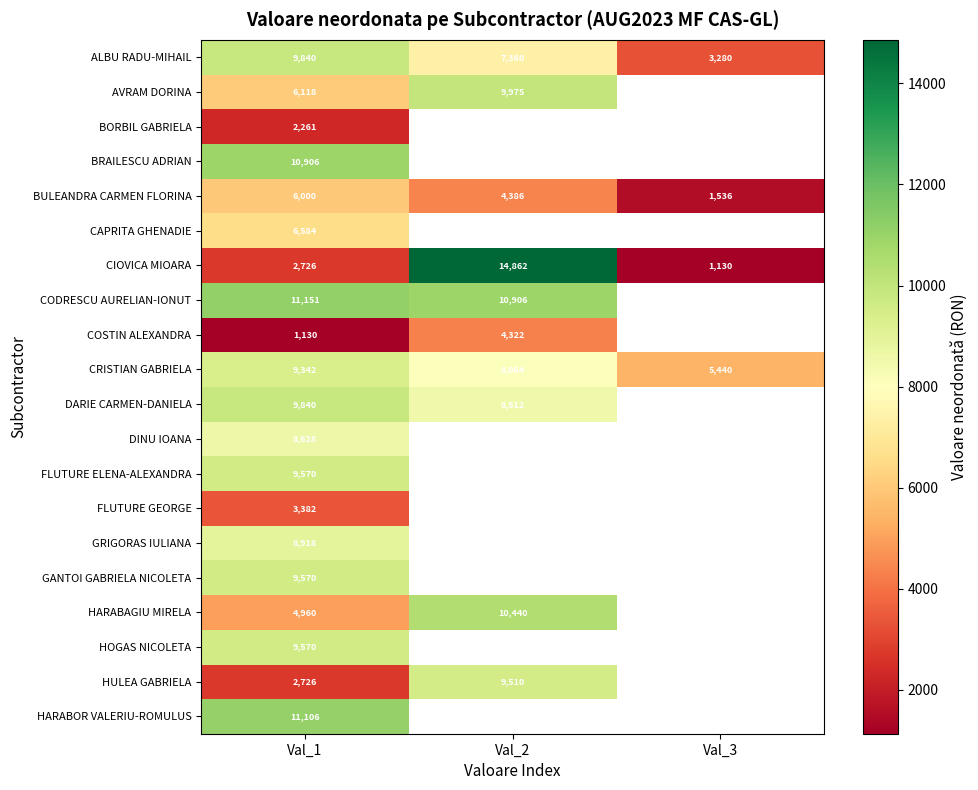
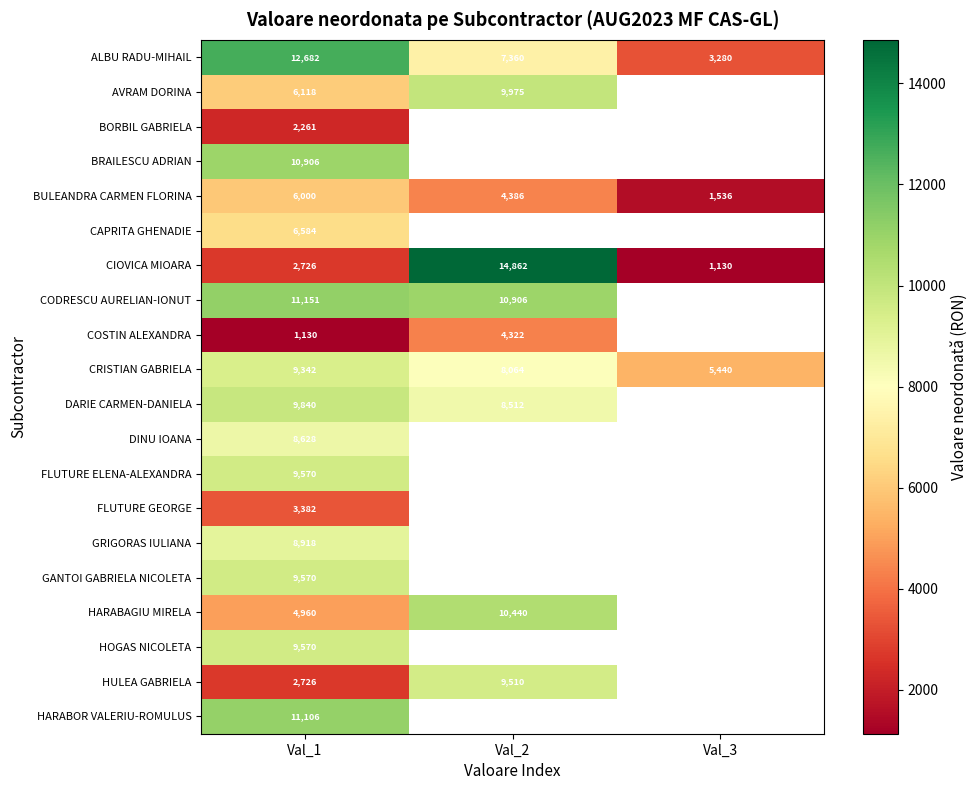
  {
    "ALBU RADU-MIHAIL": {
-     "Val_1": "9,840",
+     "Val_1": "12,682",
      "Val_2": "7,360",
      "Val_3": "3,280"
    },
    "AVRAM DORINA": {
      "Val_1": "6,118",
      "Val_2": "9,975"
    },
    "BORBIL GABRIELA": {
      "Val_1": "2,261"
    },
    "BRAILESCU ADRIAN": {
      "Val_1": "10,906"
    },
    "BULEANDRA CARMEN FLORINA": {
      "Val_1": "6,000",
      "Val_2": "4,386",
      "Val_3": "1,536"
    },
    "CAPRITA GHENADIE": {
      "Val_1": "6,584"
    },
    "CIOVICA MIOARA": {
      "Val_1": "2,726",
      "Val_2": "14,862",
      "Val_3": "1,130"
    },
    "CODRESCU AURELIAN-IONUT": {
      "Val_1": "11,151",
      "Val_2": "10,906"
    },
    "COSTIN ALEXANDRA": {
      "Val_1": "1,130",
      "Val_2": "4,322"
    },
    "CRISTIAN GABRIELA": {
      "Val_1": "9,342",
      "Val_2": "8,064",
      "Val_3": "5,440"
    },
    "DARIE CARMEN-DANIELA": {
      "Val_1": "9,840",
      "Val_2": "8,512"
    },
    "DINU IOANA": {
      "Val_1": "8,628"
    },
    "FLUTURE ELENA-ALEXANDRA": {
      "Val_1": "9,570"
    },
    "FLUTURE GEORGE": {
      "Val_1": "3,382"
    },
    "GRIGORAS IULIANA": {
      "Val_1": "8,918"
    },
    "GANTOI GABRIELA NICOLETA": {
      "Val_1": "9,570"
    },
    "HARABAGIU MIRELA": {
      "Val_1": "4,960",
      "Val_2": "10,440"
    },
    "HOGAS NICOLETA": {
      "Val_1": "9,570"
    },
    "HULEA GABRIELA": {
      "Val_1": "2,726",
      "Val_2": "9,510"
    },
    "HARABOR VALERIU-ROMULUS": {
      "Val_1": "11,106"
    }
  }
